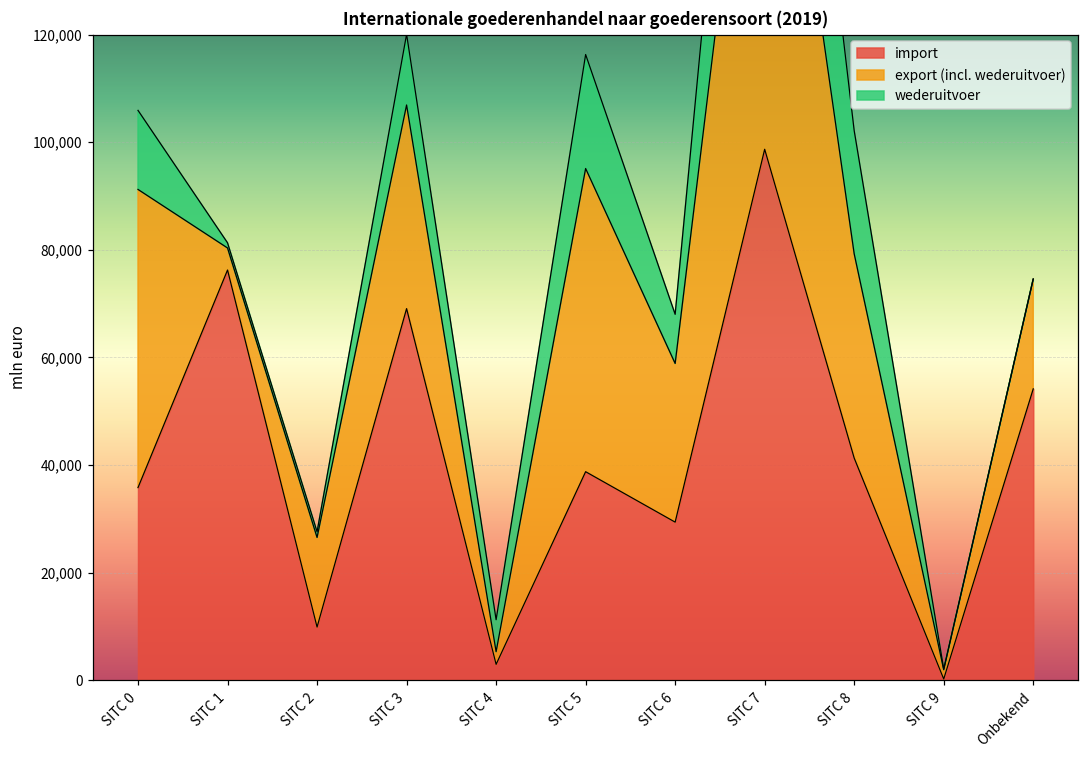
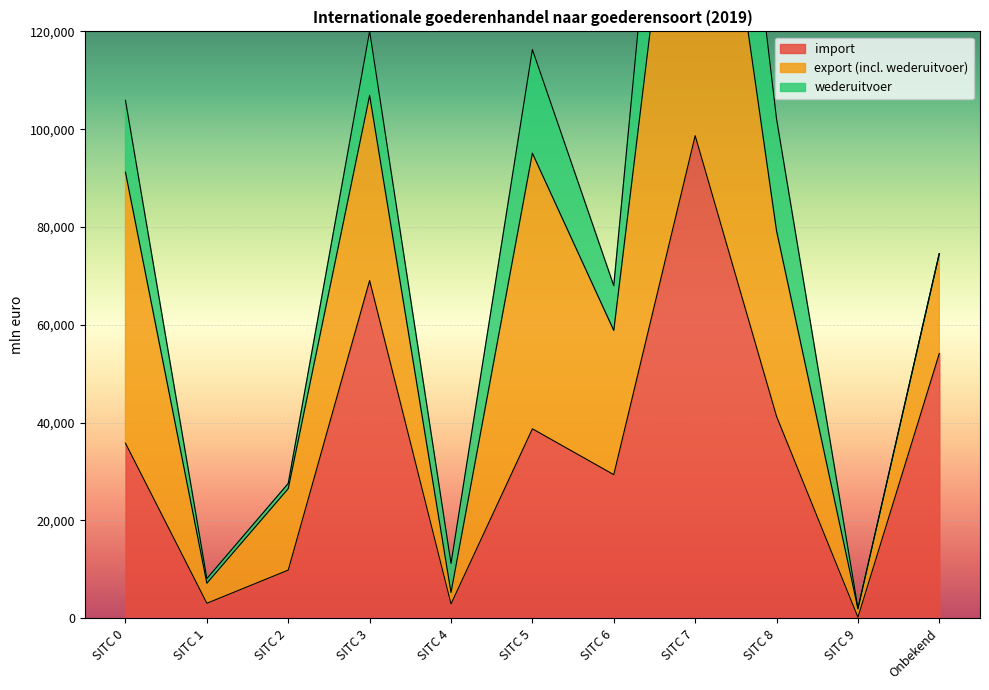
  {
    "import": {
      "SITC 0": "36,000",
-     "SITC 1": "76,000",
+     "SITC 1": "3,000",
      "SITC 2": "10,000",
      "SITC 3": "69,000",
      "SITC 4": "3,000",
      "SITC 5": "39,000",
      "SITC 6": "29,000",
      "SITC 7": "99,000",
      "SITC 8": "41,000",
      "SITC 9": "0",
      "Onbekend": "54,000"
    },
    "export (incl. wederuitvoer)": {
      "SITC 0": "55,000",
      "SITC 1": "4,000",
      "SITC 2": "17,000",
      "SITC 3": "38,000",
      "SITC 4": "2,000",
      "SITC 5": "56,000",
      "SITC 6": "29,000",
      "SITC 8": "38,000"
    },
    "wederuitvoer": {
      "SITC 0": "15,000",
      "SITC 1": "1,000",
      "SITC 2": "1,000",
      "SITC 3": "13,000",
      "SITC 4": "6,000",
      "SITC 5": "21,000",
      "SITC 6": "9,000",
      "SITC 8": "23,000"
    }
  }
